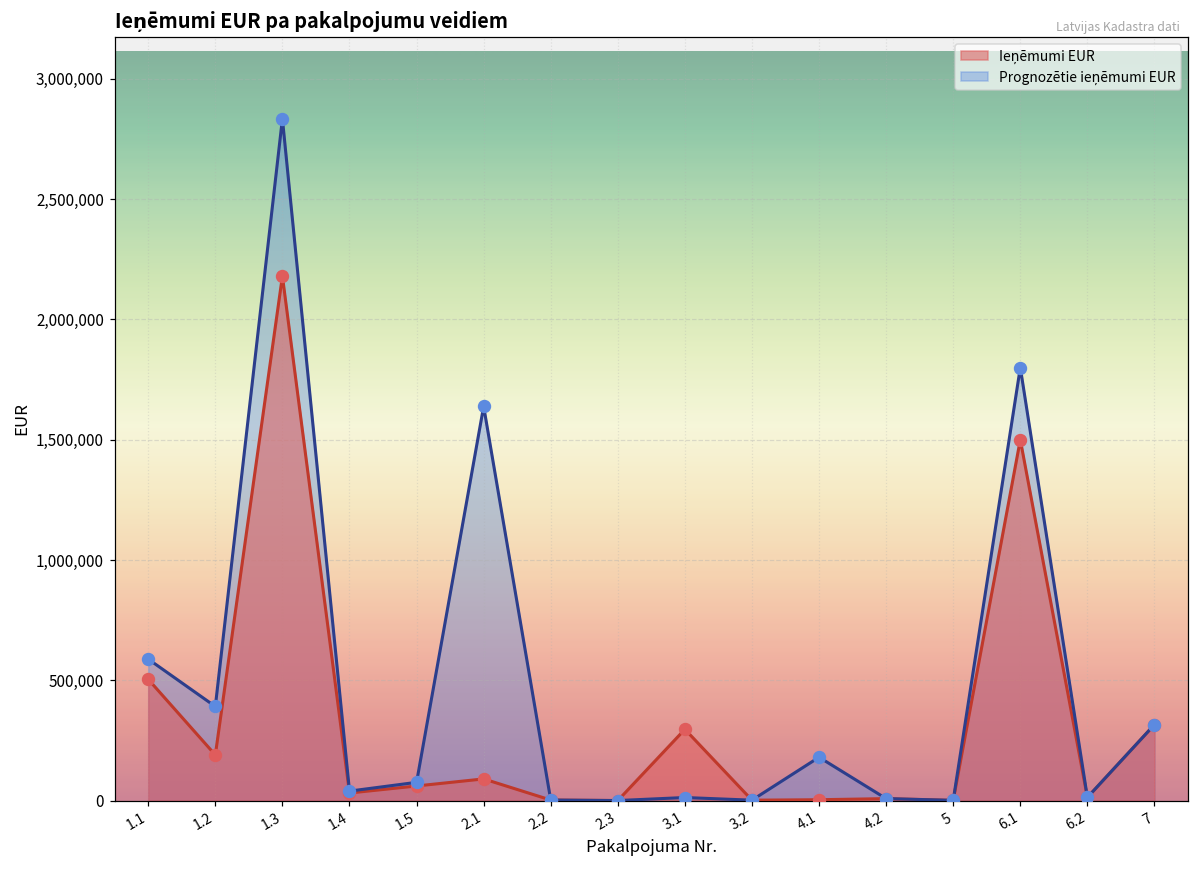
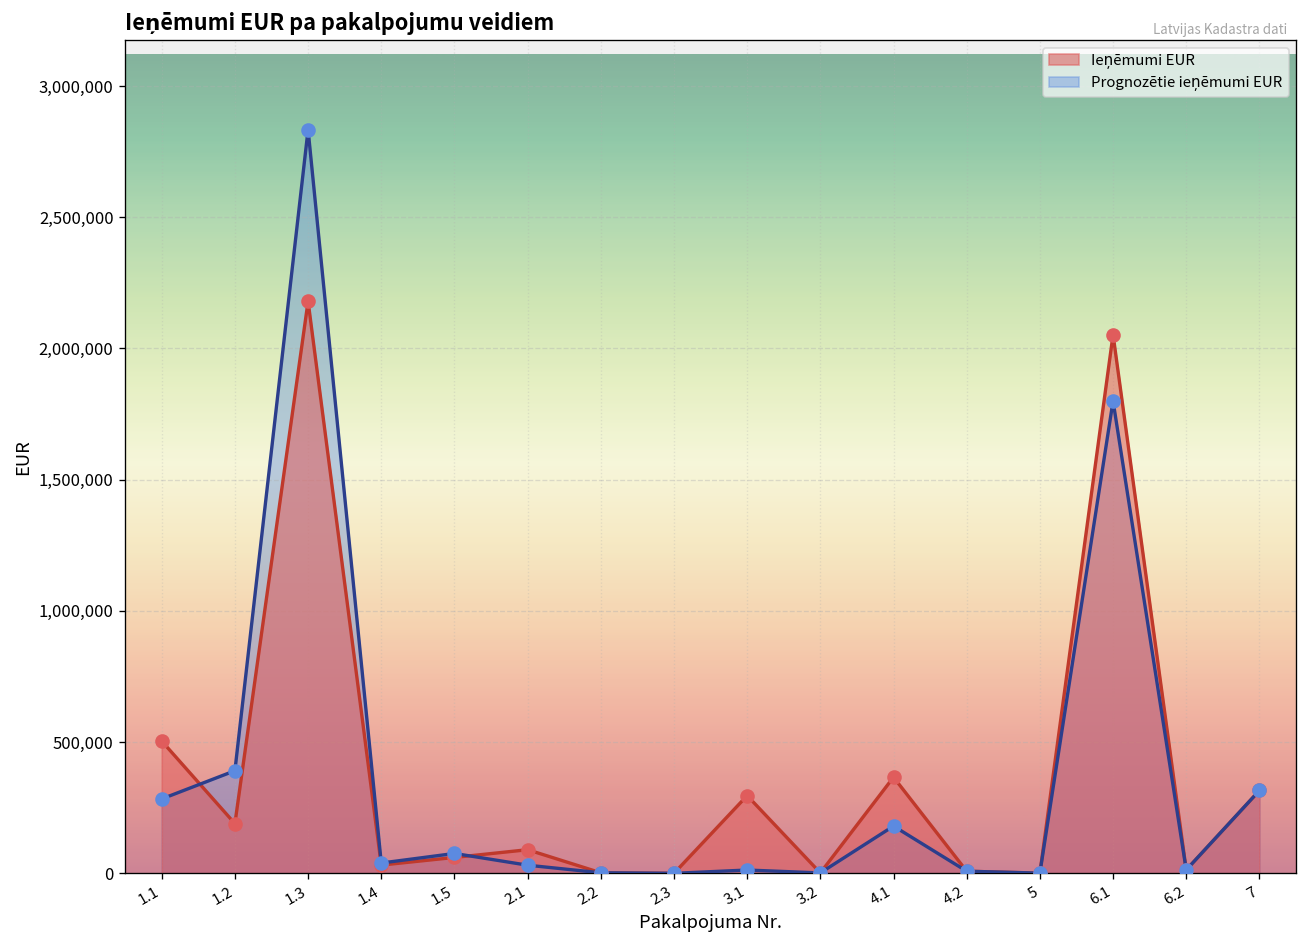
  {
    "Ieņēmumi EUR": {
      "1.1": "500,000",
      "1.2": "190,000",
      "1.3": "2,180,000",
      "1.5": "60,000",
      "2.1": "90,000",
      "3.1": "300,000",
-     "4.1": "0",
-     "6.1": "1,500,000"
+     "4.1": "370,000",
+     "6.1": "2,050,000"
    },
    "Prognozētie ieņēmumi EUR": {
-     "1.1": "590,000",
+     "1.1": "280,000",
      "1.2": "390,000",
      "1.3": "2,830,000",
      "1.5": "80,000",
-     "2.1": "1,640,000",
+     "2.1": "30,000",
      "3.1": "10,000",
      "4.1": "180,000",
      "6.1": "1,800,000"
    }
  }
